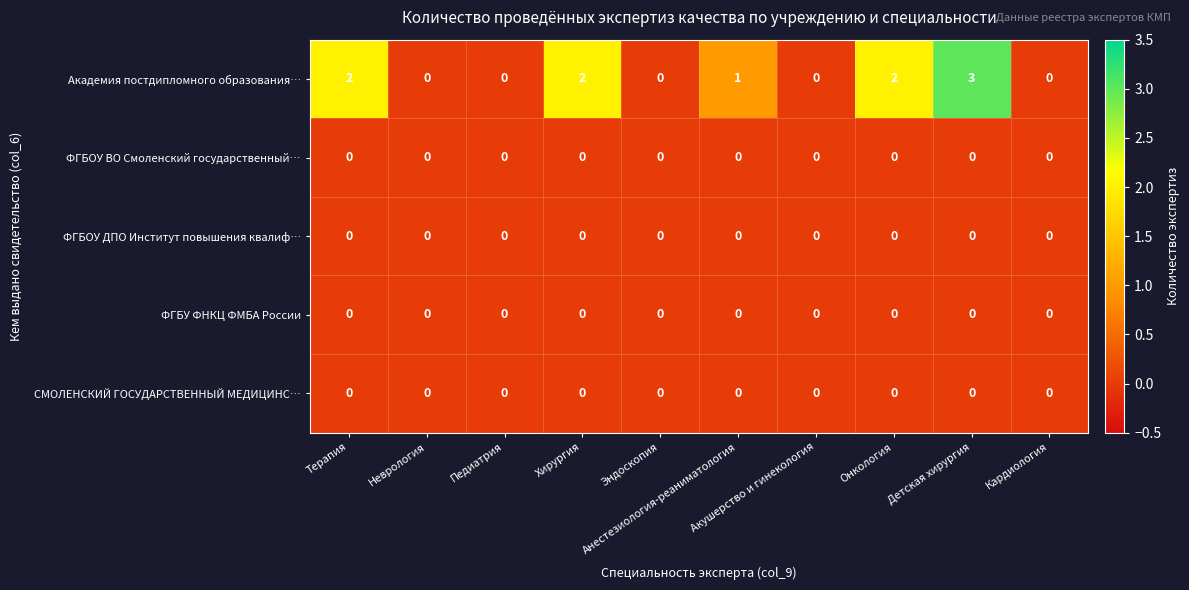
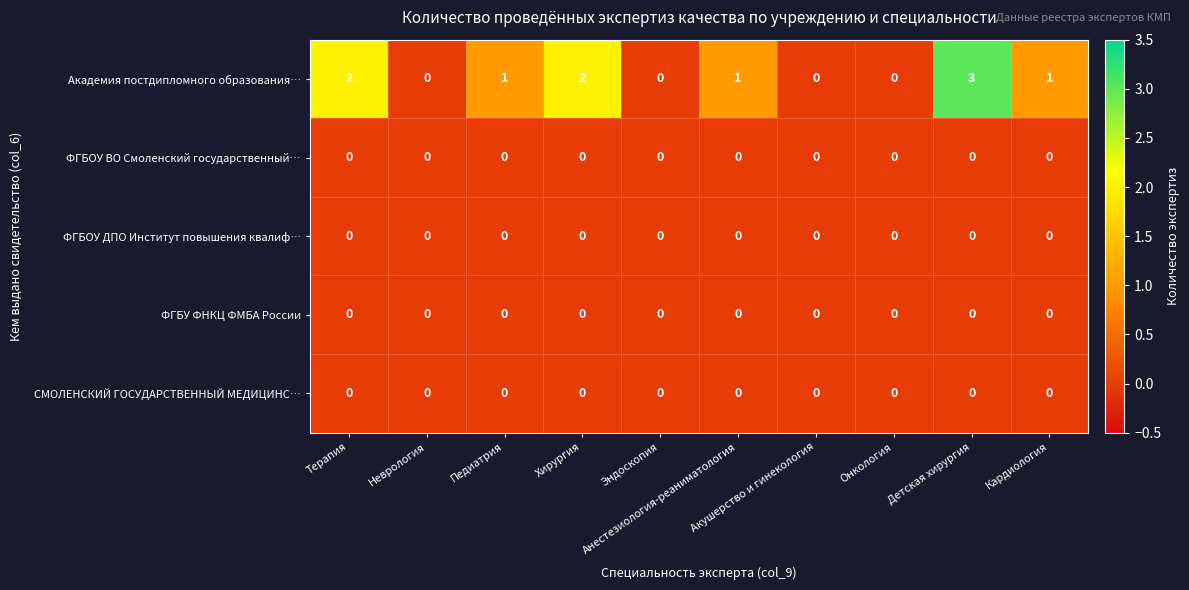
  {
    "Академия постдипломного образования…": {
      "Терапия": 2,
      "Неврология": 0,
-     "Педиатрия": 0,
+     "Педиатрия": 1,
      "Хирургия": 2,
      "Эндоскопия": 0,
      "Анестезиология-реаниматология": 1,
      "Акушерство и гинекология": 0,
-     "Онкология": 2,
+     "Онкология": 0,
      "Детская хирургия": 3,
-     "Кардиология": 0
+     "Кардиология": 1
    },
    "ФГБОУ ВО Смоленский государственный…": {
      "Терапия": 0,
      "Неврология": 0,
      "Педиатрия": 0,
      "Хирургия": 0,
      "Эндоскопия": 0,
      "Анестезиология-реаниматология": 0,
      "Акушерство и гинекология": 0,
      "Онкология": 0,
      "Детская хирургия": 0,
      "Кардиология": 0
    },
    "ФГБОУ ДПО Институт повышения квалиф…": {
      "Терапия": 0,
      "Неврология": 0,
      "Педиатрия": 0,
      "Хирургия": 0,
      "Эндоскопия": 0,
      "Анестезиология-реаниматология": 0,
      "Акушерство и гинекология": 0,
      "Онкология": 0,
      "Детская хирургия": 0,
      "Кардиология": 0
    },
    "ФГБУ ФНКЦ ФМБА России": {
      "Терапия": 0,
      "Неврология": 0,
      "Педиатрия": 0,
      "Хирургия": 0,
      "Эндоскопия": 0,
      "Анестезиология-реаниматология": 0,
      "Акушерство и гинекология": 0,
      "Онкология": 0,
      "Детская хирургия": 0,
      "Кардиология": 0
    },
    "СМОЛЕНСКИЙ ГОСУДАРСТВЕННЫЙ МЕДИЦИНС…": {
      "Терапия": 0,
      "Неврология": 0,
      "Педиатрия": 0,
      "Хирургия": 0,
      "Эндоскопия": 0,
      "Анестезиология-реаниматология": 0,
      "Акушерство и гинекология": 0,
      "Онкология": 0,
      "Детская хирургия": 0,
      "Кардиология": 0
    }
  }
